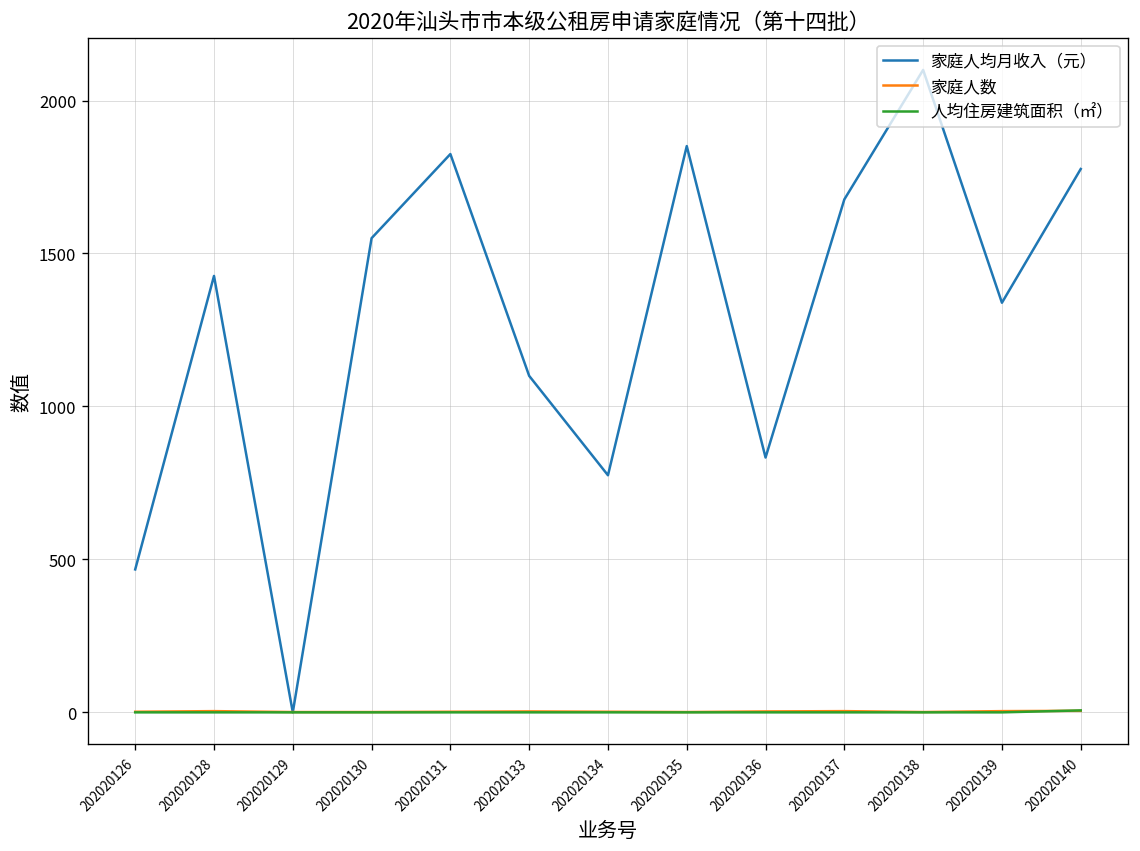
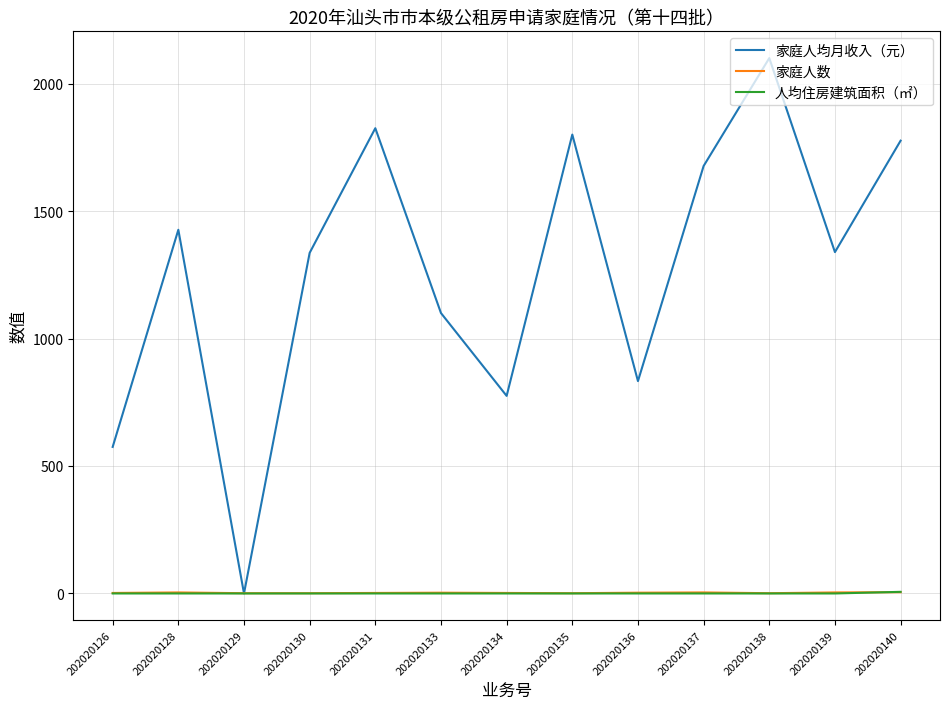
  {
    "家庭人均月收入（元）": {
-     "202020126": 470,
+     "202020126": 570,
      "202020128": 1430,
-     "202020130": 1550,
+     "202020130": 1340,
      "202020131": 1830,
      "202020133": 1100,
      "202020134": 780,
-     "202020135": 1850,
+     "202020135": 1800,
      "202020136": 830,
      "202020137": 1680,
      "202020139": 1340,
      "202020140": 1780
    }
  }
